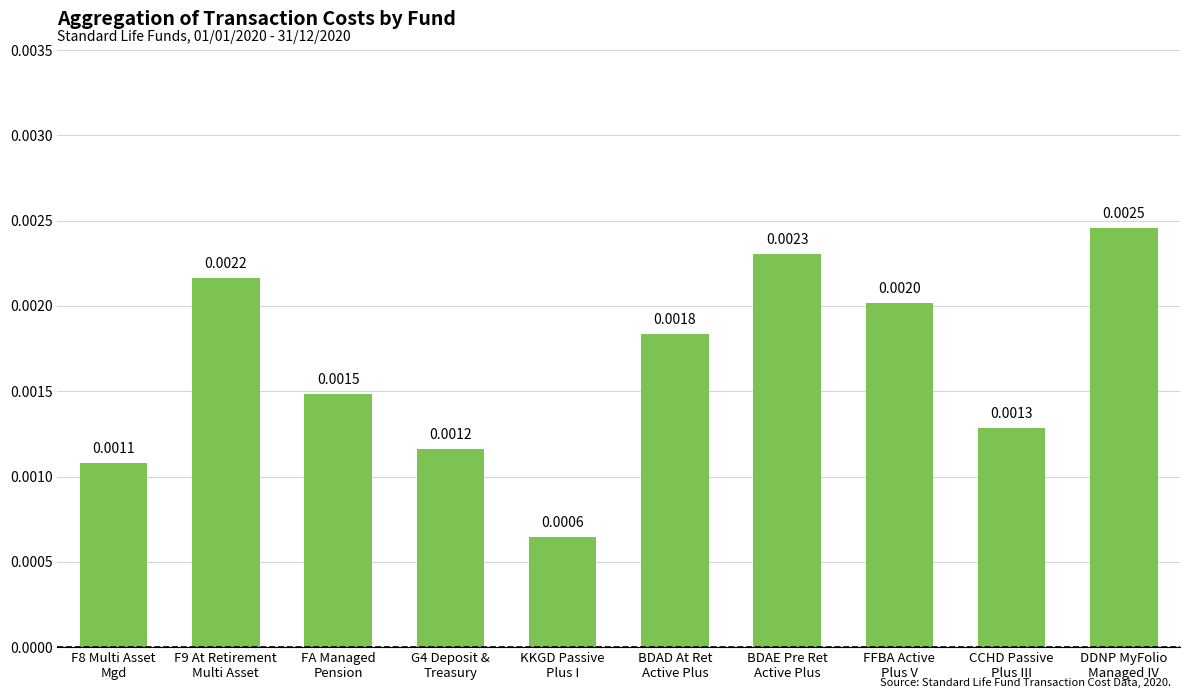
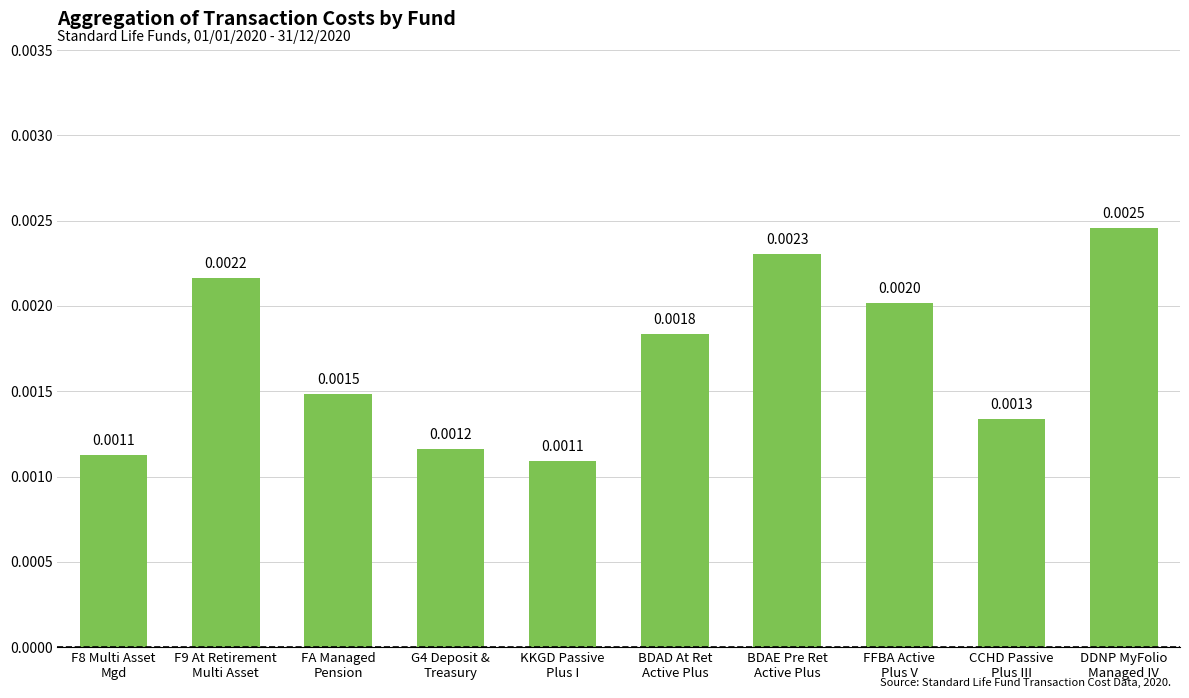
  {
-   "F8 Multi Asset Mgd": 0.00108,
+   "F8 Multi Asset Mgd": 0.00113,
    "F9 At Retirement Multi Asset": 0.0022,
    "FA Managed Pension": 0.0015,
    "G4 Deposit & Treasury": 0.0012,
-   "KKGD Passive Plus I": 0.0006,
+   "KKGD Passive Plus I": 0.0011,
    "BDAD At Ret Active Plus": 0.0018,
    "BDAE Pre Ret Active Plus": 0.0023,
    "FFBA Active Plus V": 0.0020,
-   "CCHD Passive Plus III": 0.00128,
+   "CCHD Passive Plus III": 0.00134,
    "DDNP MyFolio Managed IV": 0.0025
  }
